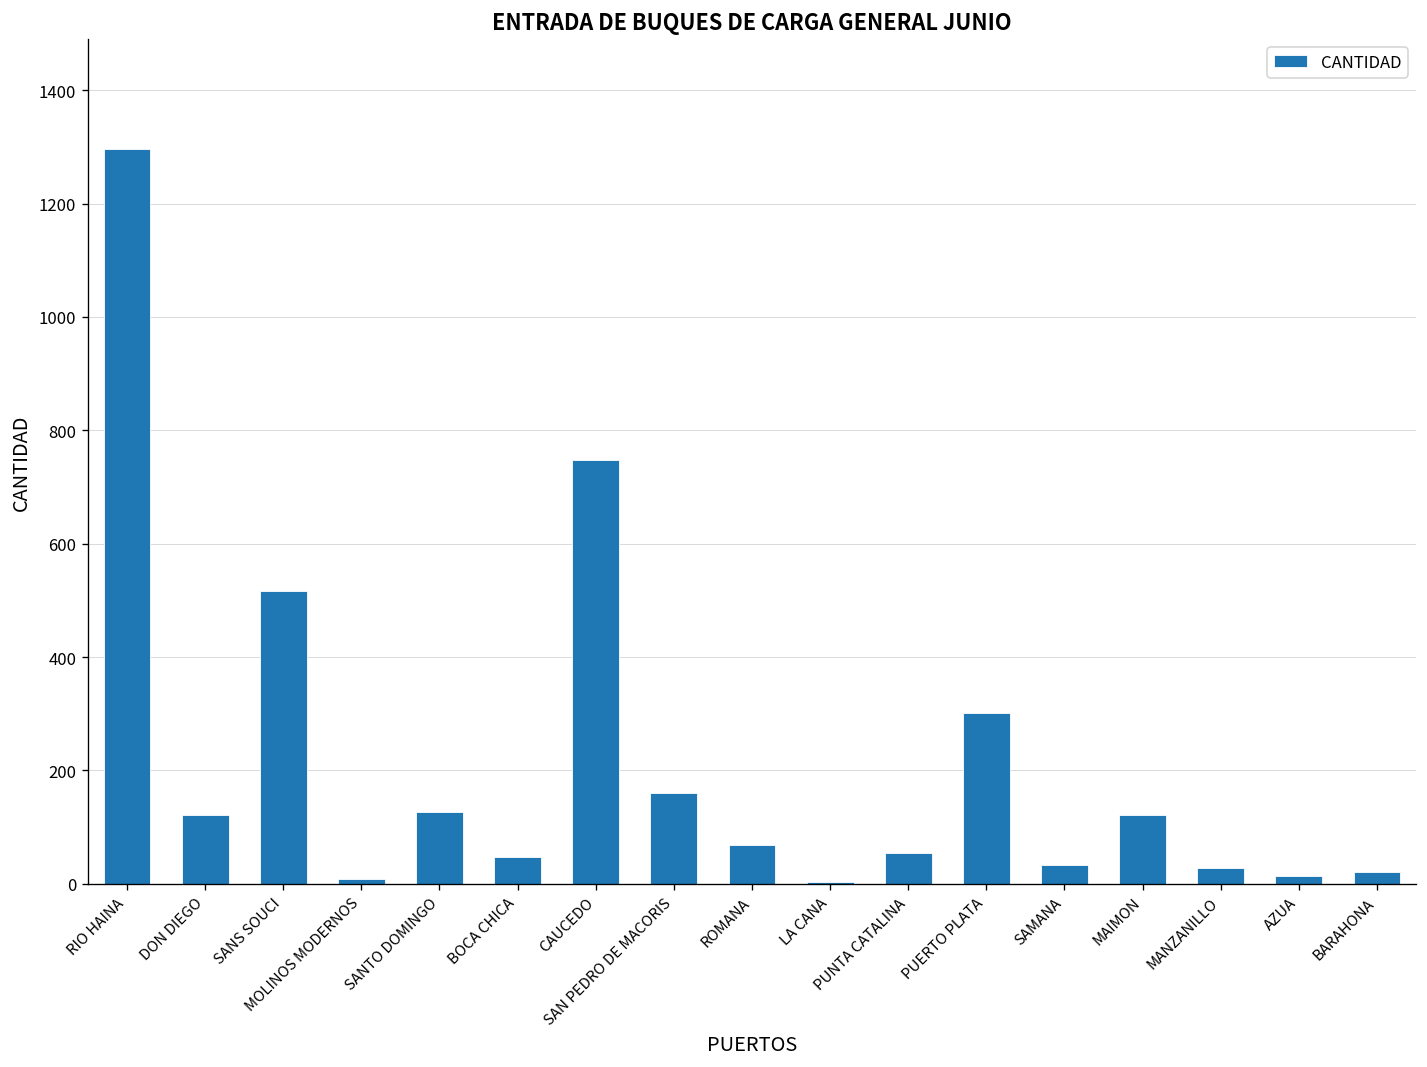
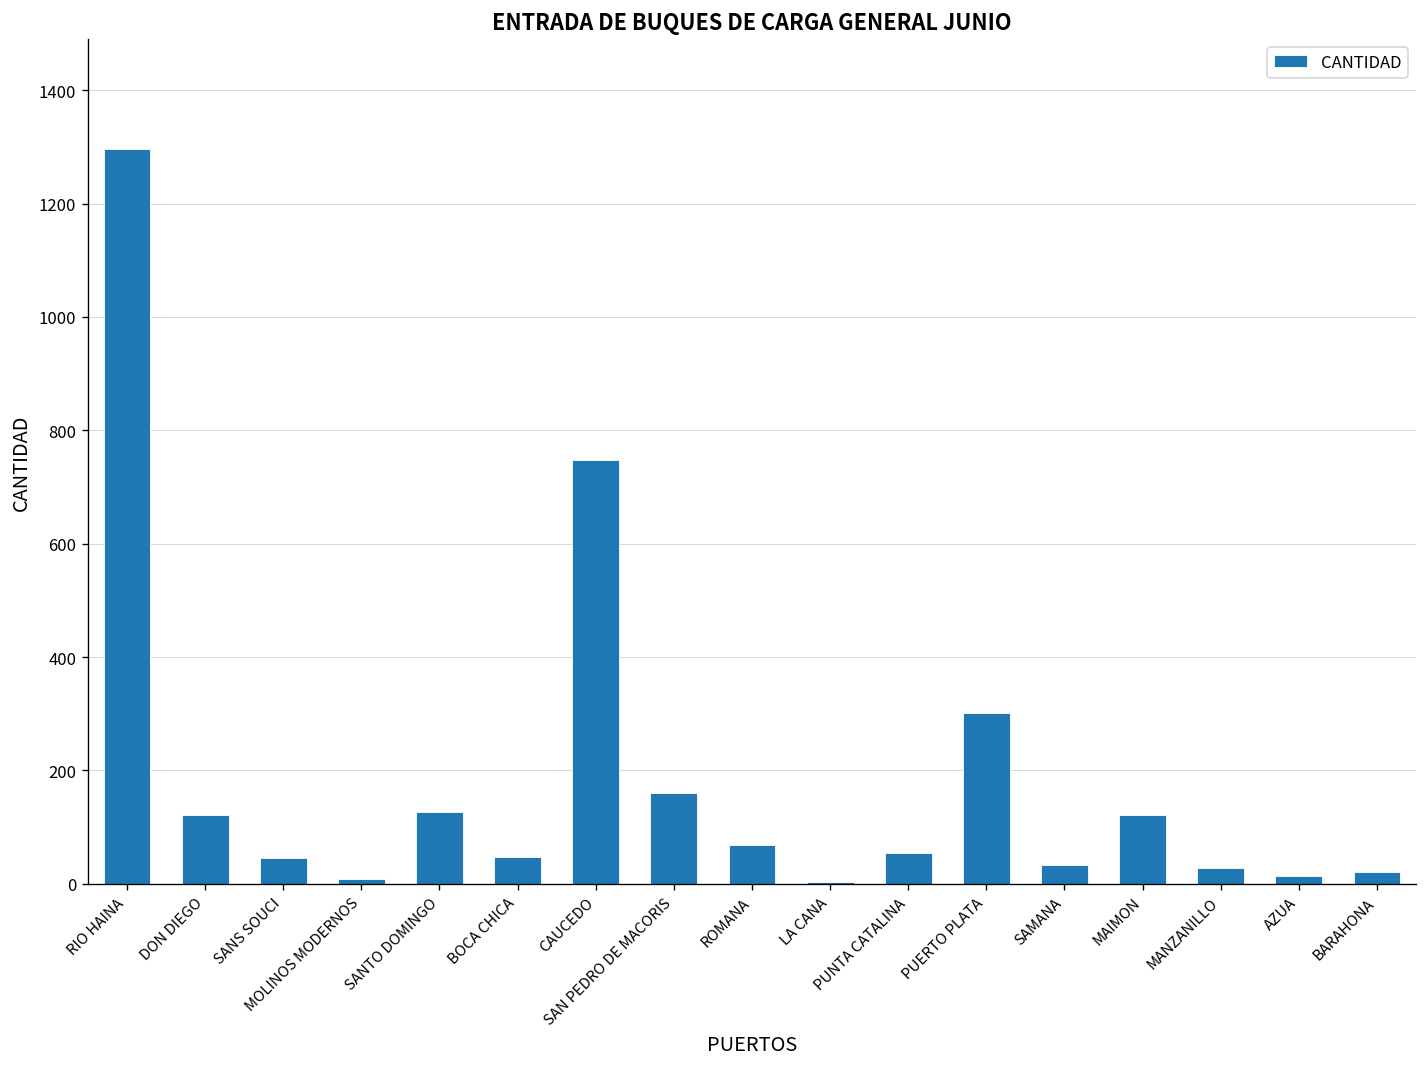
  {
    "RIO HAINA": 1300,
    "DON DIEGO": 120,
-   "SANS SOUCI": 520,
+   "SANS SOUCI": 50,
    "MOLINOS MODERNOS": 10,
    "SANTO DOMINGO": 130,
    "BOCA CHICA": 50,
    "CAUCEDO": 750,
    "SAN PEDRO DE MACORIS": 160,
    "ROMANA": 70,
    "PUNTA CATALINA": 50,
    "PUERTO PLATA": 300,
    "SAMANA": 30,
    "MAIMON": 120,
    "MANZANILLO": 30,
    "AZUA": 10,
    "BARAHONA": 20
  }
